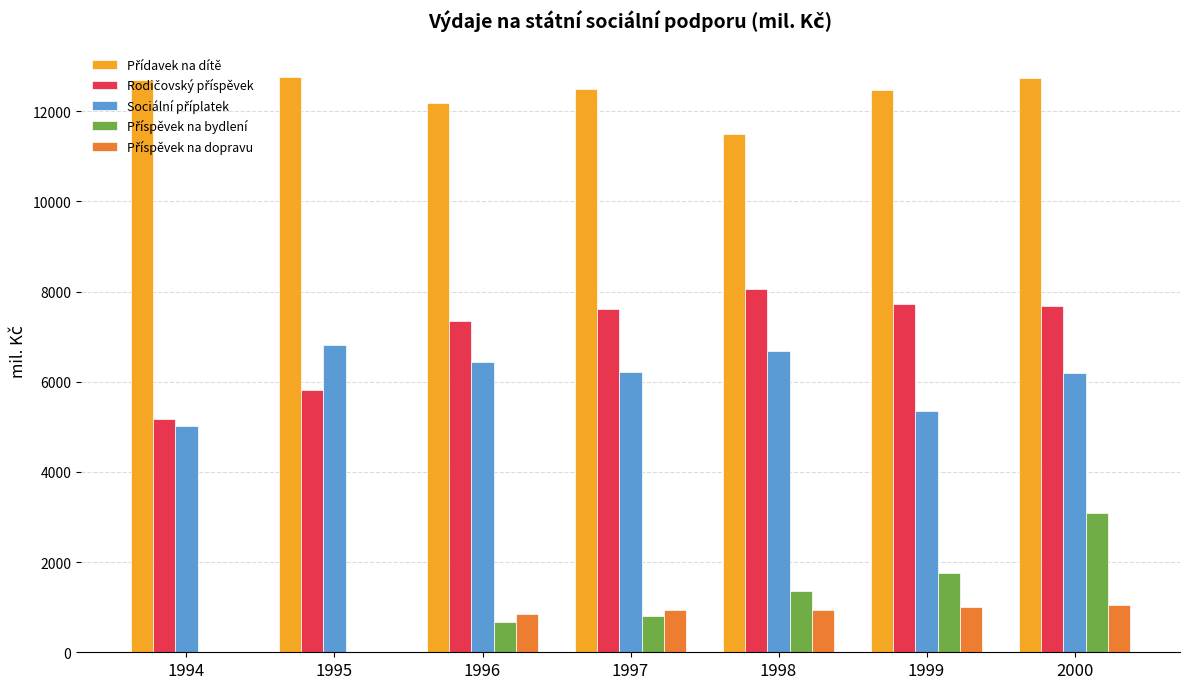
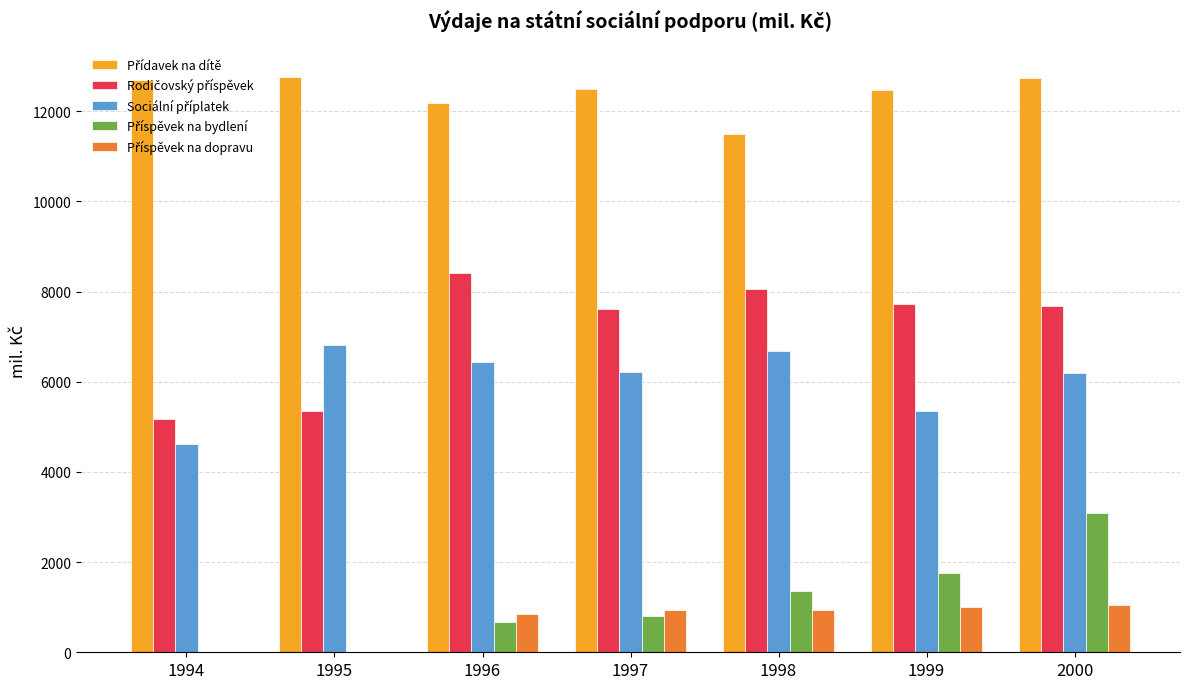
  {
    "Rodičovský příspěvek": {
      "1994": 5200,
-     "1995": 5800,
-     "1996": 7400,
+     "1995": 5300,
+     "1996": 8400,
      "1997": 7600,
      "1998": 8100,
      "1999": 7700,
      "2000": 7700
    },
    "Sociální příplatek": {
-     "1994": 5000,
+     "1994": 4600,
      "1995": 6800,
      "1996": 6400,
      "1997": 6200,
      "1998": 6700,
      "1999": 5300,
      "2000": 6200
    },
    "Příspěvek na bydlení": {
      "1994": 0,
      "1995": 0,
      "1996": 700,
      "1997": 800,
      "1998": 1400,
      "1999": 1700,
      "2000": 3100
    }
  }
